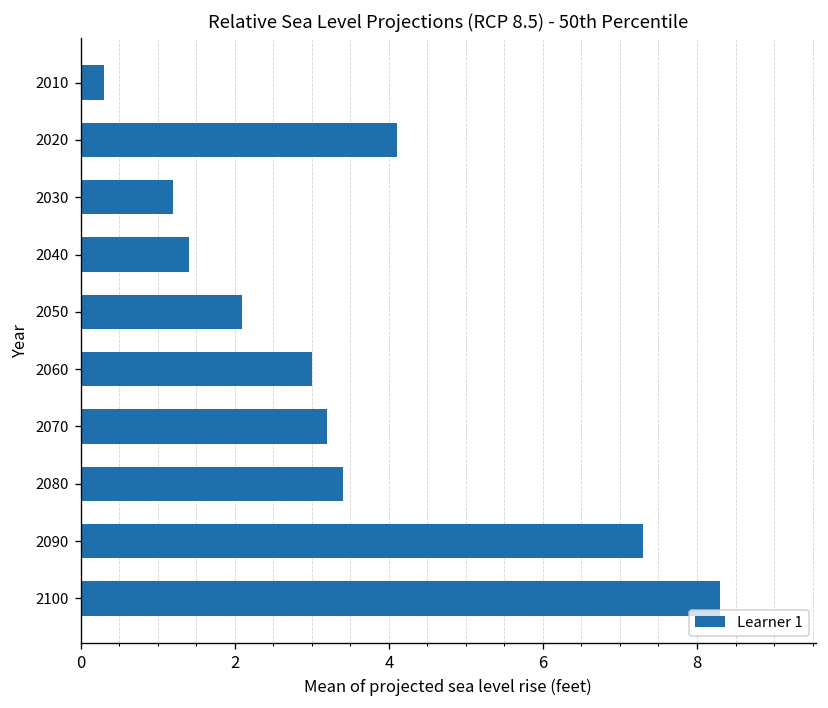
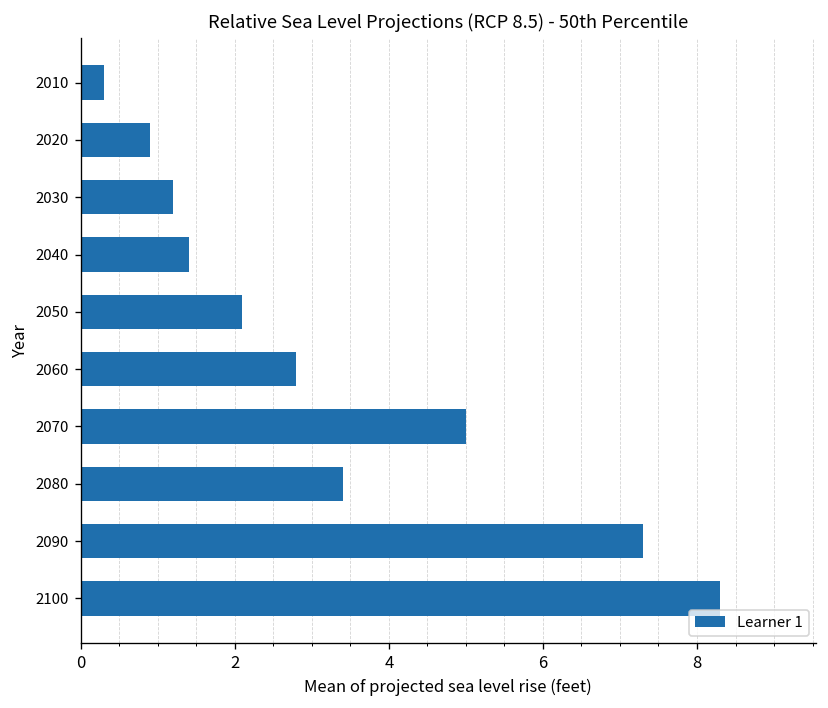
  {
    "2010": 0.3,
-   "2020": 4.1,
+   "2020": 0.9,
    "2030": 1.2,
    "2040": 1.4,
    "2050": 2.1,
-   "2060": 3.0,
-   "2070": 3.2,
+   "2060": 2.8,
+   "2070": 5.0,
    "2080": 3.4,
    "2090": 7.3,
    "2100": 8.3
  }
